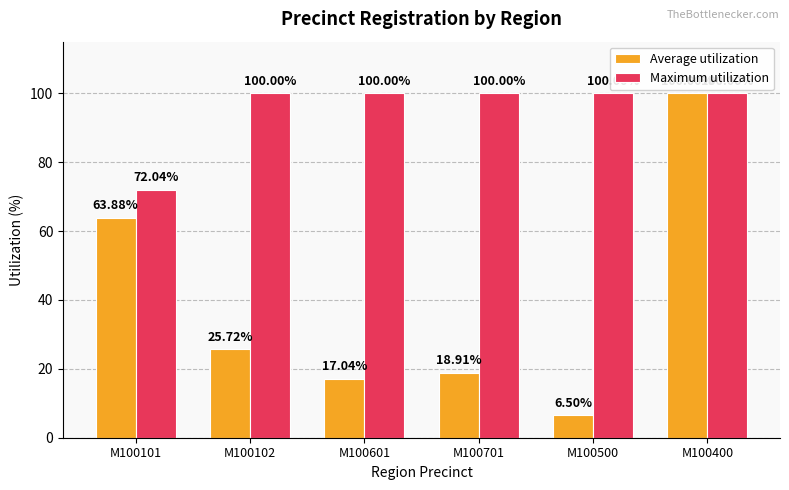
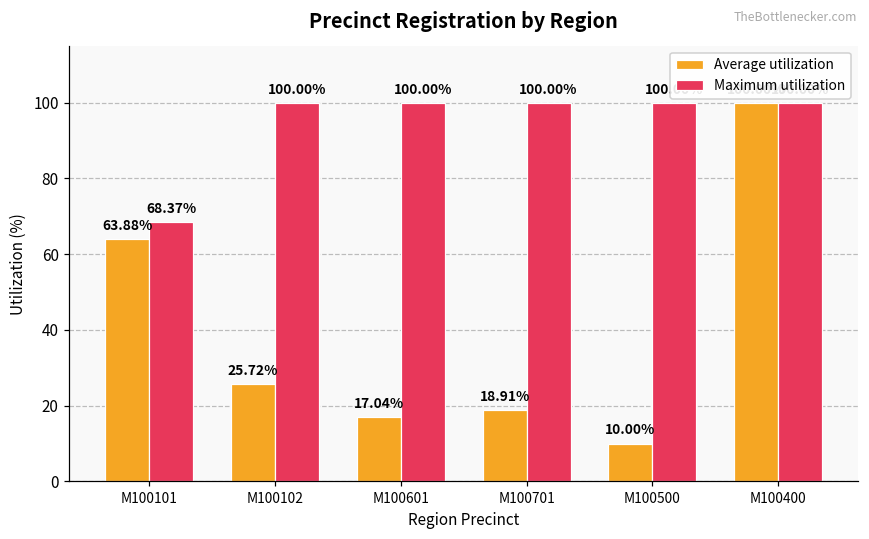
  {
    "Average utilization": {
      "M100101": "63.88%",
      "M100102": "25.72%",
      "M100601": "17.04%",
      "M100701": "18.91%",
-     "M100500": "6.50%"
+     "M100500": "10.00%"
    },
    "Maximum utilization": {
-     "M100101": "72.04%",
+     "M100101": "68.37%",
      "M100102": "100.00%",
      "M100601": "100.00%",
      "M100701": "100.00%"
    }
  }
